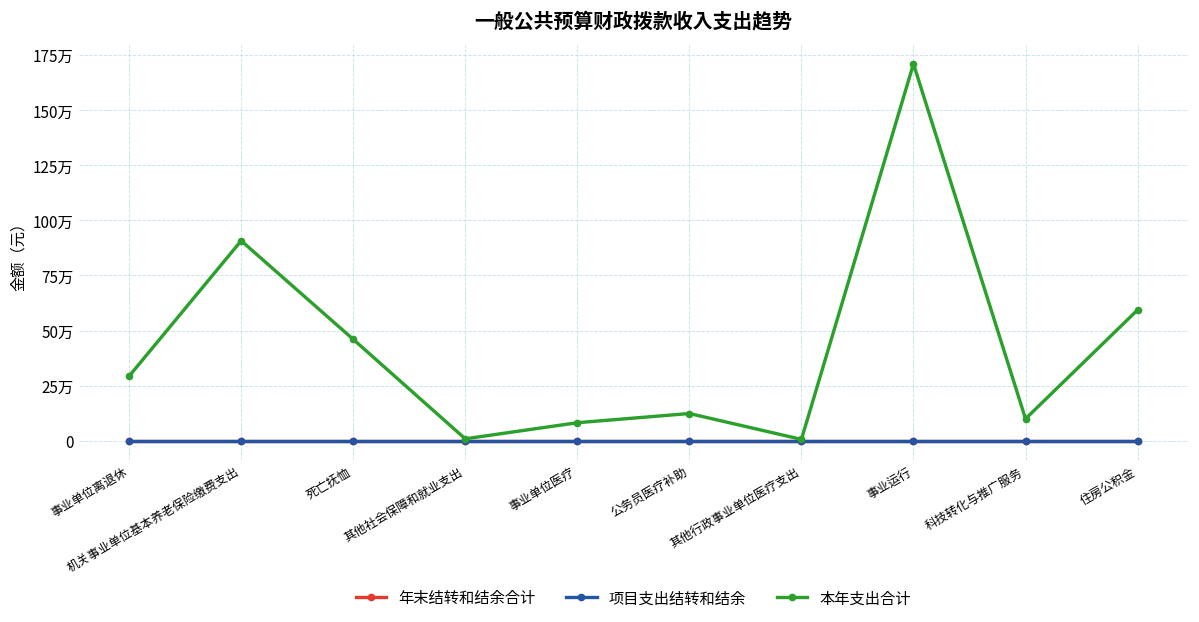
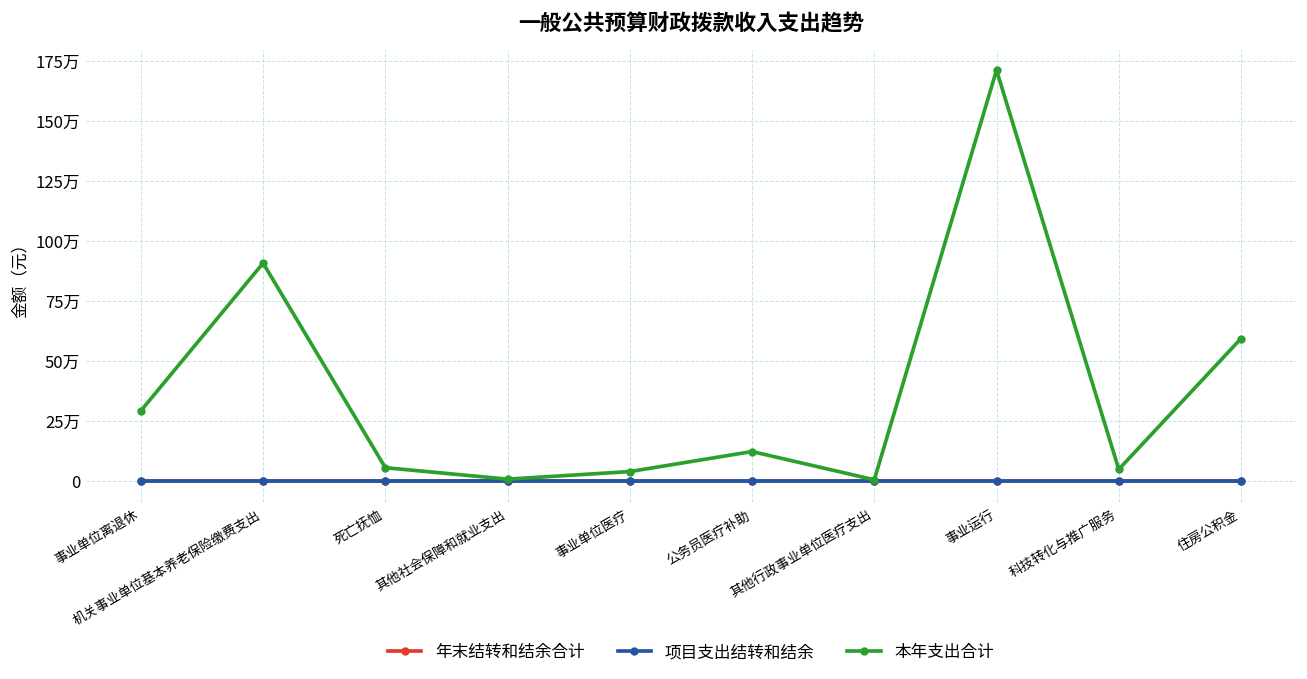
  {
    "项目支出结转和结余": {
      "事业单位离退休": "0万",
      "机关事业单位基本养老保险缴费支出": "0万",
      "死亡抚恤": "0万",
      "事业单位医疗": "0万",
      "公务员医疗补助": "0万",
      "事业运行": "0万",
      "科技转化与推广服务": "0万",
      "住房公积金": "0万"
    },
    "本年支出合计": {
      "事业单位离退休": "29万",
      "机关事业单位基本养老保险缴费支出": "91万",
-     "死亡抚恤": "46万",
-     "事业单位医疗": "8万",
+     "死亡抚恤": "6万",
+     "事业单位医疗": "4万",
      "公务员医疗补助": "12万",
      "事业运行": "171万",
-     "科技转化与推广服务": "10万",
+     "科技转化与推广服务": "5万",
      "住房公积金": "59万"
    }
  }
